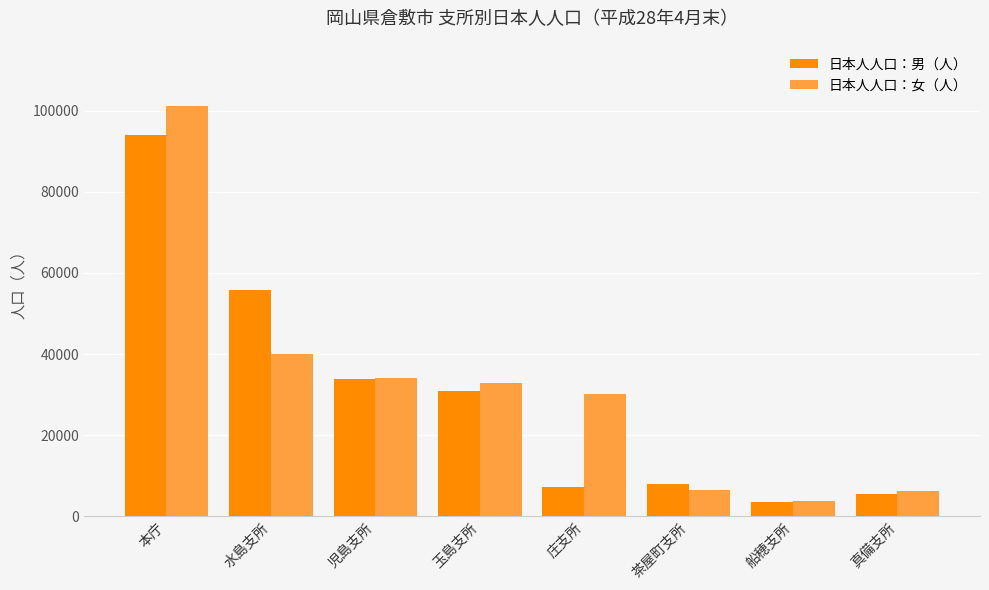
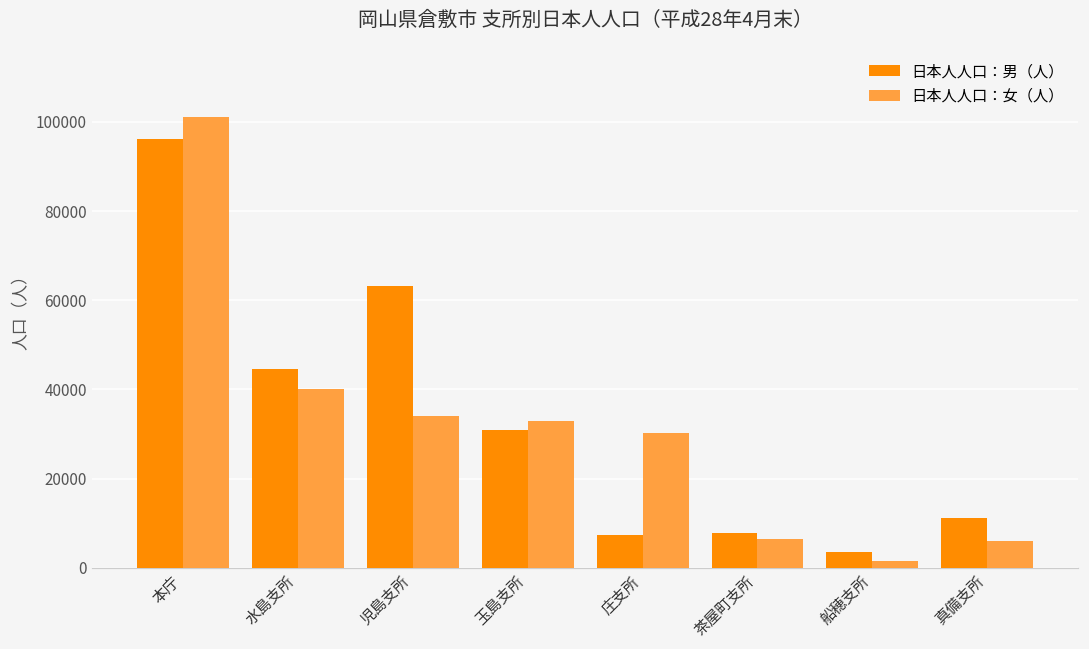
  {
    "日本人人口：男（人）": {
-     "本庁": 94000,
-     "水島支所": 56000,
-     "児島支所": 34000,
+     "本庁": 96000,
+     "水島支所": 45000,
+     "児島支所": 63000,
      "玉島支所": 31000,
      "庄支所": 7000,
      "茶屋町支所": 8000,
      "船穂支所": 4000,
-     "真備支所": 5000
+     "真備支所": 11000
    },
    "日本人人口：女（人）": {
      "本庁": 101000,
      "水島支所": 40000,
      "児島支所": 34000,
      "玉島支所": 33000,
      "庄支所": 30000,
      "茶屋町支所": 6000,
-     "船穂支所": 4000,
+     "船穂支所": 2000,
      "真備支所": 6000
    }
  }
